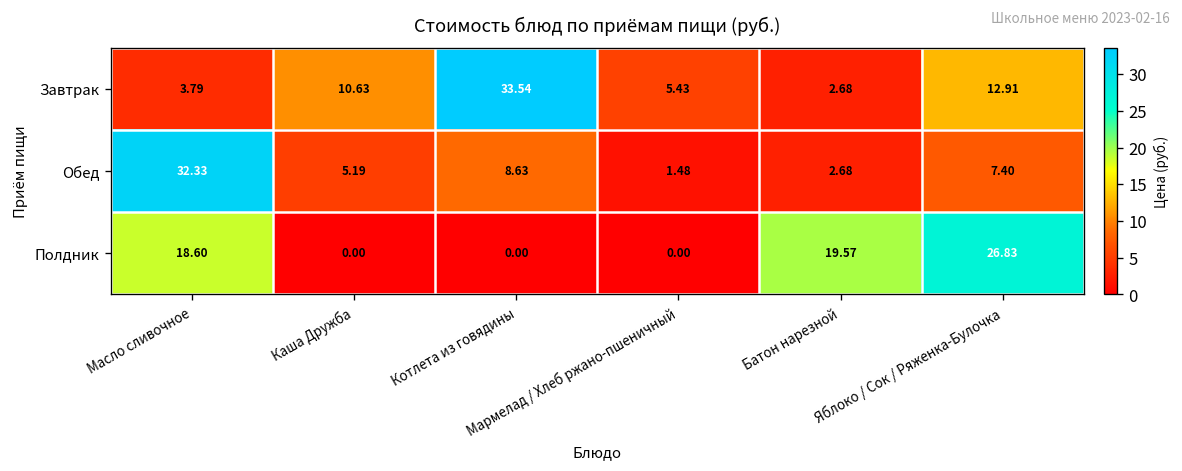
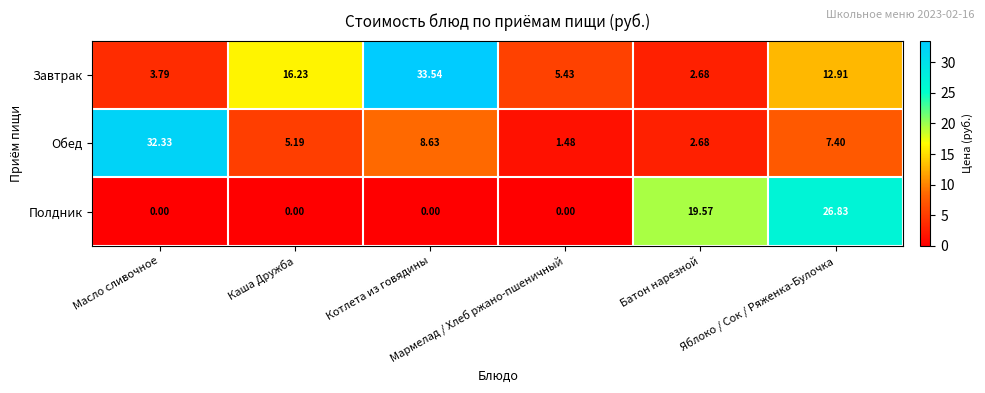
  {
    "Завтрак": {
      "Масло сливочное": 3.79,
-     "Каша Дружба": 10.63,
+     "Каша Дружба": 16.23,
      "Котлета из говядины": 33.54,
      "Мармелад / Хлеб ржано-пшеничный": 5.43,
      "Батон нарезной": 2.68,
      "Яблоко / Сок / Ряженка-Булочка": 12.91
    },
    "Обед": {
      "Масло сливочное": 32.33,
      "Каша Дружба": 5.19,
      "Котлета из говядины": 8.63,
      "Мармелад / Хлеб ржано-пшеничный": 1.48,
      "Батон нарезной": 2.68,
      "Яблоко / Сок / Ряженка-Булочка": 7.40
    },
    "Полдник": {
-     "Масло сливочное": 18.60,
+     "Масло сливочное": 0.00,
      "Каша Дружба": 0.00,
      "Котлета из говядины": 0.00,
      "Мармелад / Хлеб ржано-пшеничный": 0.00,
      "Батон нарезной": 19.57,
      "Яблоко / Сок / Ряженка-Булочка": 26.83
    }
  }
